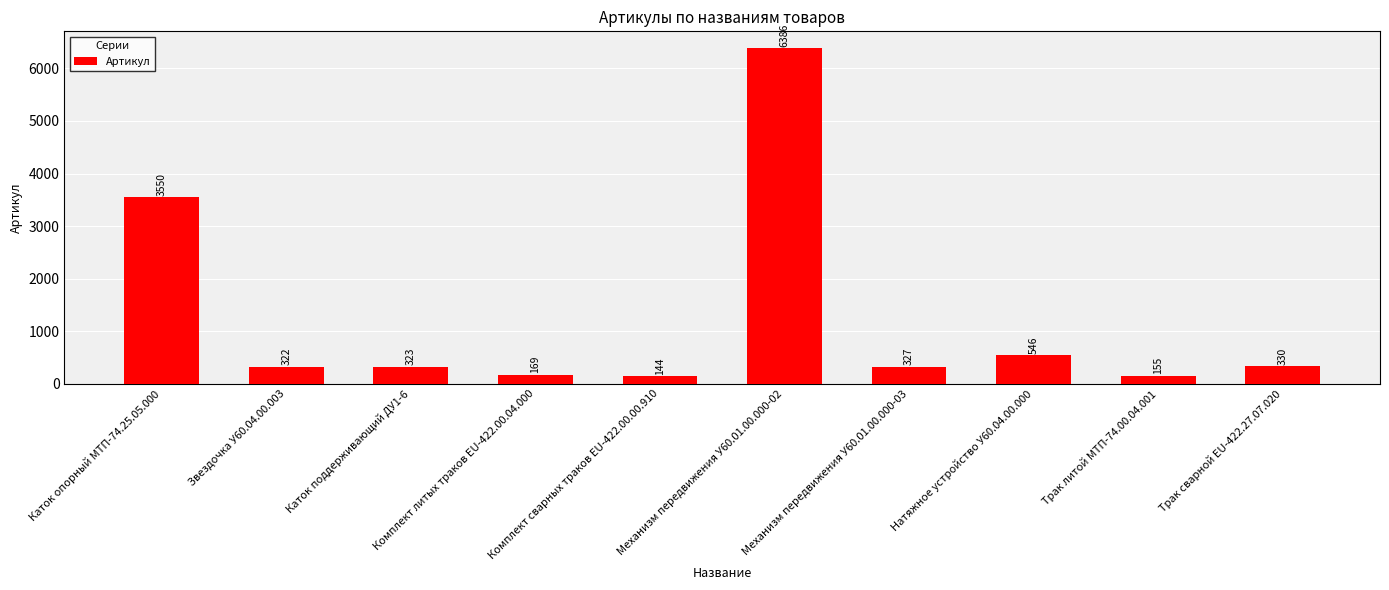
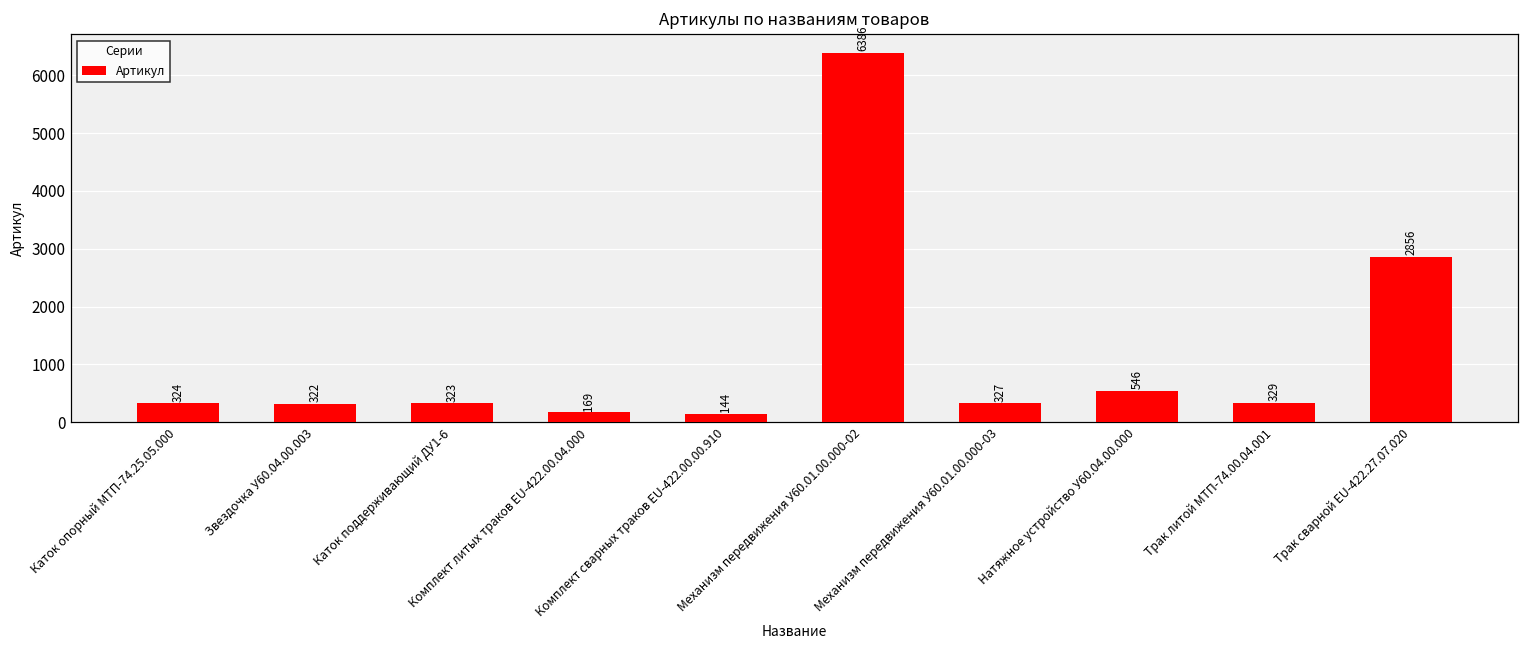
  {
-   "Каток опорный МТП-74.25.05.000": 3550,
+   "Каток опорный МТП-74.25.05.000": 324,
    "Звездочка У60.04.00.003": 322,
    "Каток поддерживающий ДУ1-6": 323,
    "Комплект литых траков EU-422.00.04.000": 169,
    "Комплект сварных траков EU-422.00.00.910": 144,
    "Механизм передвижения У60.01.00.000-02": 6386,
    "Механизм передвижения У60.01.00.000-03": 327,
    "Натяжное устройство У60.04.00.000": 546,
-   "Трак литой МТП-74.00.04.001": 155,
-   "Трак сварной EU-422.27.07.020": 330
+   "Трак литой МТП-74.00.04.001": 329,
+   "Трак сварной EU-422.27.07.020": 2856
  }
